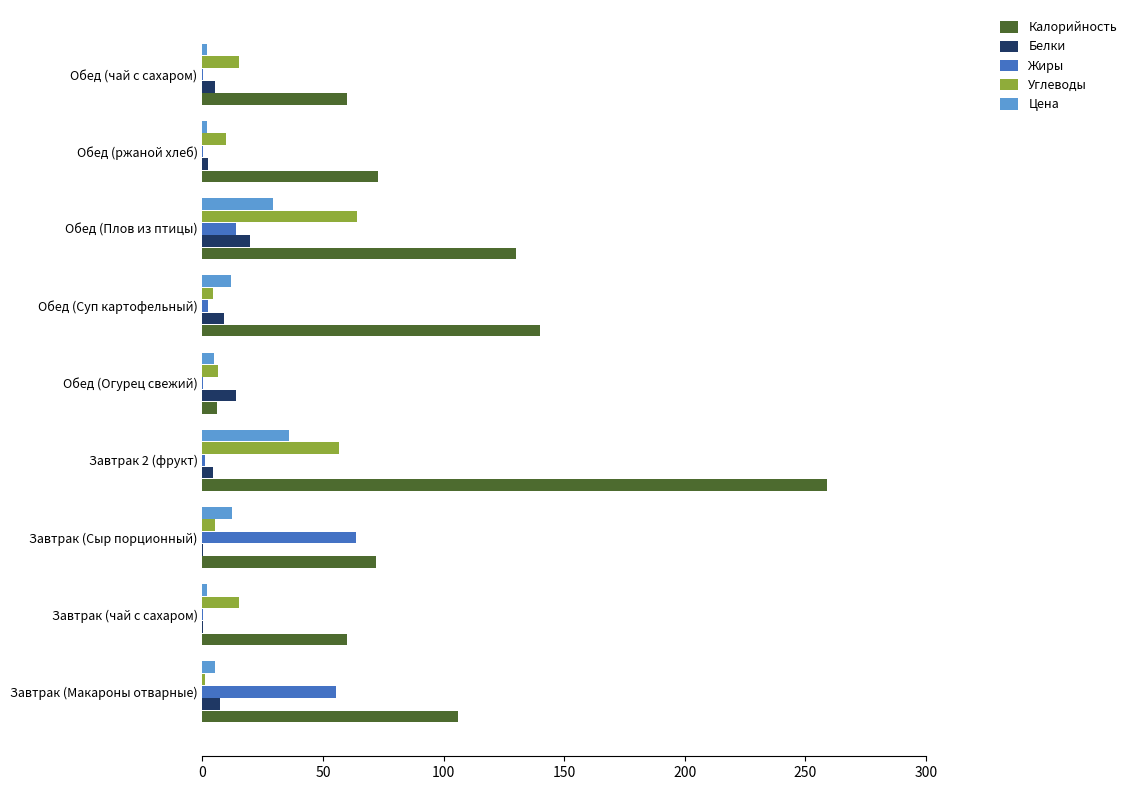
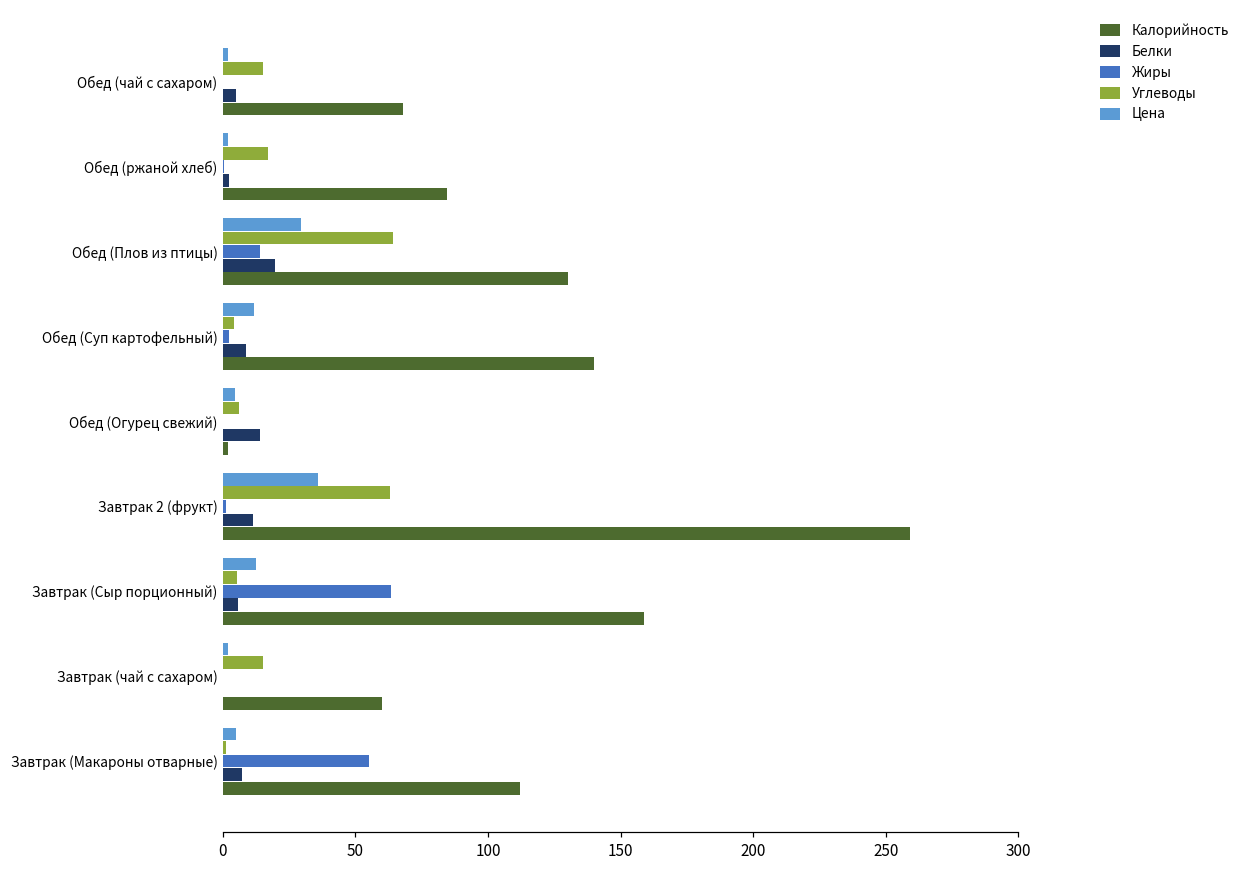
  {
    "Калорийность": {
-     "Обед (чай с сахаром)": 60,
-     "Обед (ржаной хлеб)": 73,
+     "Обед (чай с сахаром)": 68,
+     "Обед (ржаной хлеб)": 84,
      "Обед (Плов из птицы)": 130,
      "Обед (Суп картофельный)": 140,
-     "Обед (Огурец свежий)": 6,
+     "Обед (Огурец свежий)": 2,
      "Завтрак 2 (фрукт)": 259,
-     "Завтрак (Сыр порционный)": 72,
+     "Завтрак (Сыр порционный)": 159,
      "Завтрак (чай с сахаром)": 60,
-     "Завтрак (Макароны отварные)": 106
+     "Завтрак (Макароны отварные)": 112
    },
    "Белки": {
      "Обед (чай с сахаром)": 5,
      "Обед (ржаной хлеб)": 2,
      "Обед (Плов из птицы)": 20,
      "Обед (Суп картофельный)": 9,
      "Обед (Огурец свежий)": 14,
-     "Завтрак 2 (фрукт)": 4,
-     "Завтрак (Сыр порционный)": 0,
+     "Завтрак 2 (фрукт)": 12,
+     "Завтрак (Сыр порционный)": 6,
      "Завтрак (Макароны отварные)": 7
    },
    "Углеводы": {
      "Обед (чай с сахаром)": 15,
-     "Обед (ржаной хлеб)": 10,
+     "Обед (ржаной хлеб)": 17,
      "Обед (Плов из птицы)": 64,
      "Обед (Суп картофельный)": 4,
      "Обед (Огурец свежий)": 6,
-     "Завтрак 2 (фрукт)": 57,
+     "Завтрак 2 (фрукт)": 63,
      "Завтрак (Сыр порционный)": 5,
      "Завтрак (чай с сахаром)": 15,
      "Завтрак (Макароны отварные)": 1
    }
  }
